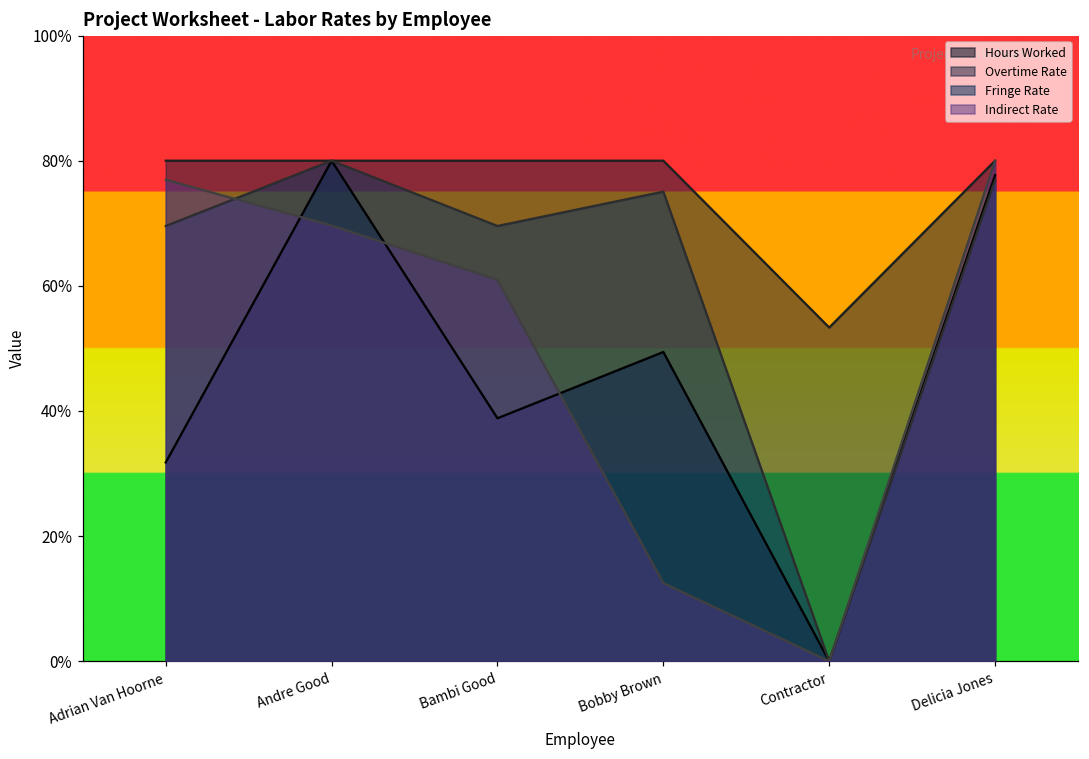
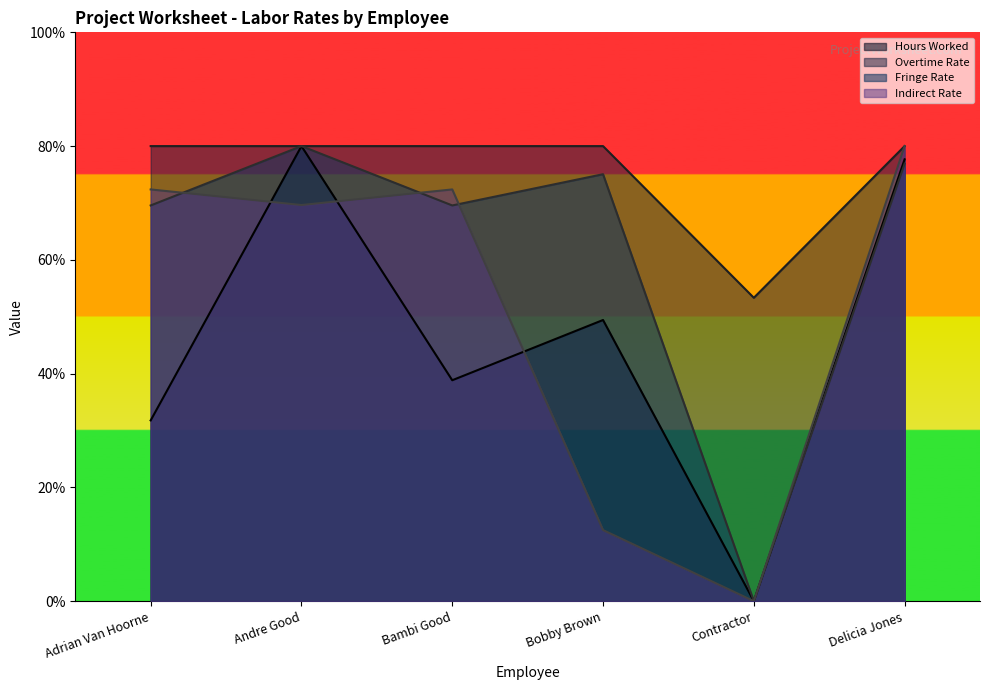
  {
    "Indirect Rate": {
-     "Adrian Van Hoorne": "77%",
+     "Adrian Van Hoorne": "72%",
      "Andre Good": "70%",
-     "Bambi Good": "61%",
+     "Bambi Good": "72%",
      "Bobby Brown": "12%"
    }
  }
